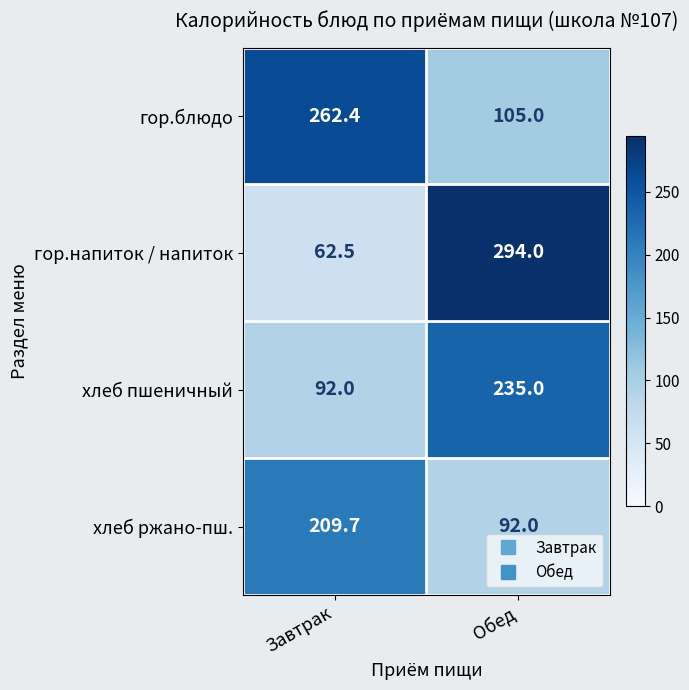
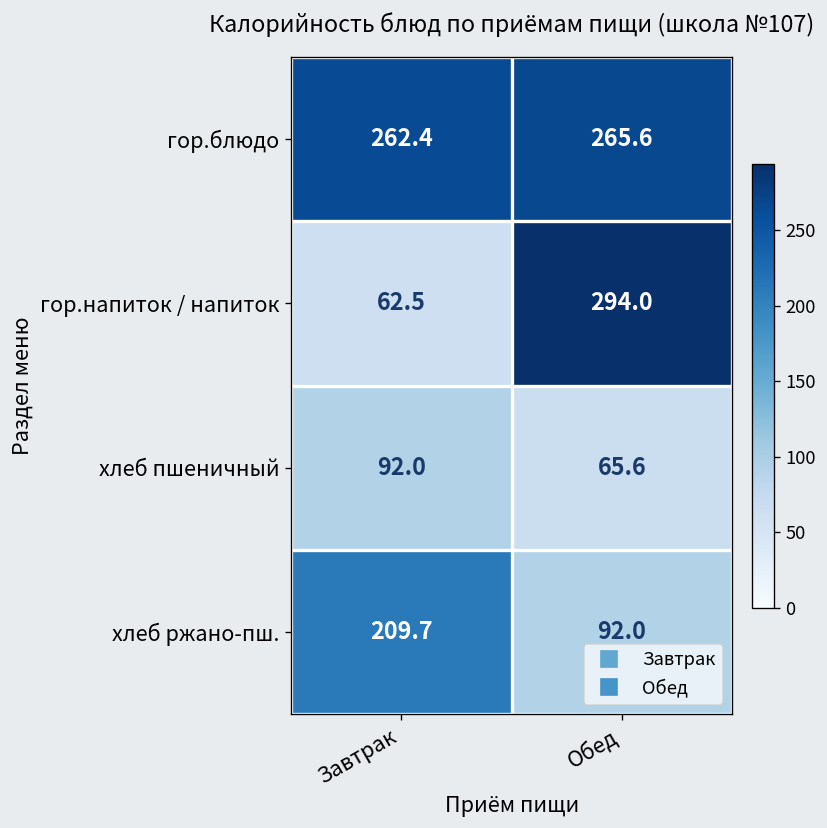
  {
    "гор.блюдо": {
      "Завтрак": 262.4,
-     "Обед": 105.0
+     "Обед": 265.6
    },
    "гор.напиток / напиток": {
      "Завтрак": 62.5,
      "Обед": 294.0
    },
    "хлеб пшеничный": {
      "Завтрак": 92.0,
-     "Обед": 235.0
+     "Обед": 65.6
    },
    "хлеб ржано-пш.": {
      "Завтрак": 209.7
    }
  }
